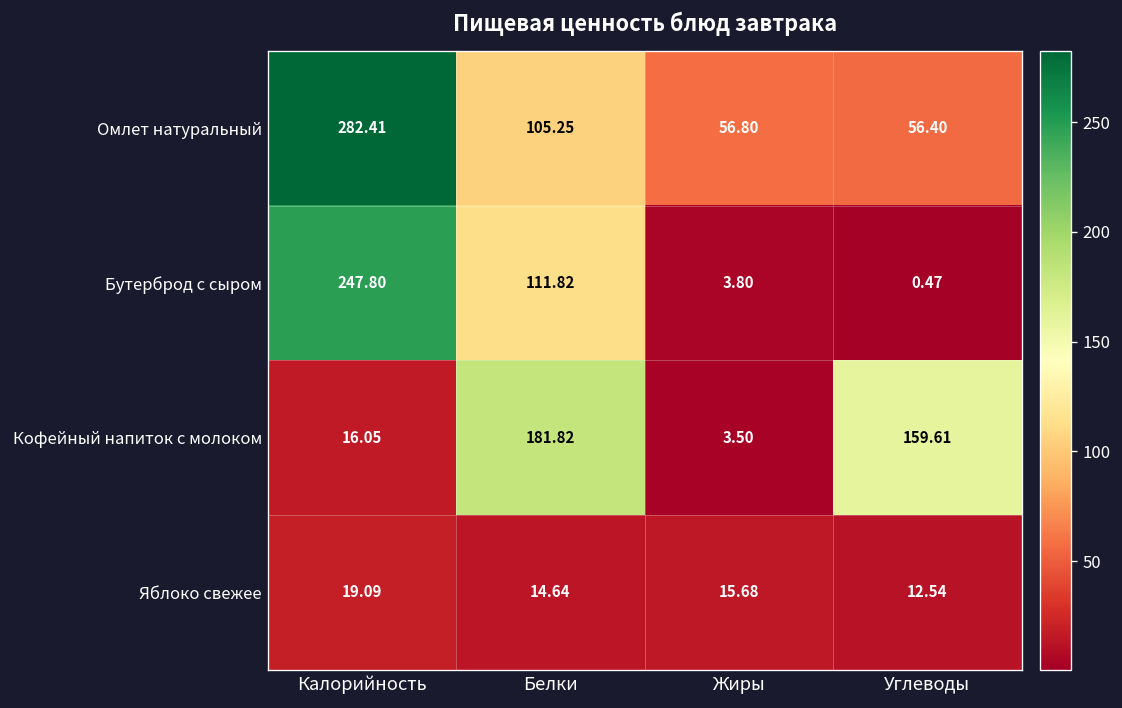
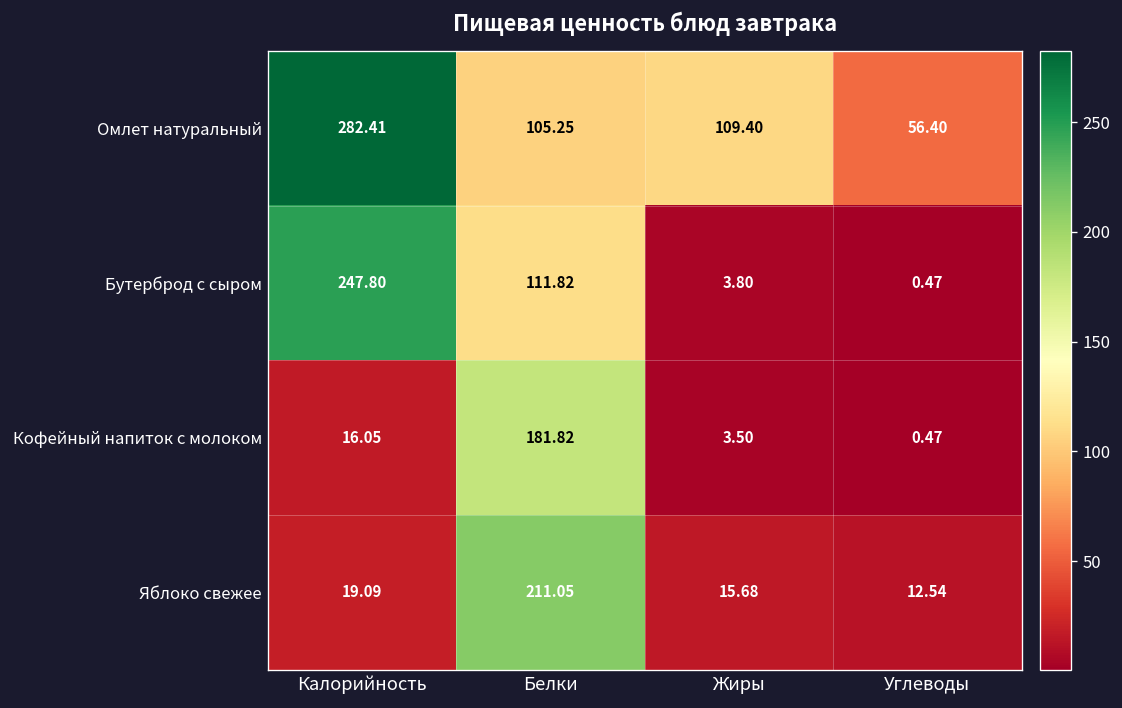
  {
    "Омлет натуральный": {
      "Калорийность": 282.41,
      "Белки": 105.25,
-     "Жиры": 56.80,
+     "Жиры": 109.40,
      "Углеводы": 56.40
    },
    "Бутерброд с сыром": {
      "Калорийность": 247.80,
      "Белки": 111.82,
      "Жиры": 3.80,
      "Углеводы": 0.47
    },
    "Кофейный напиток с молоком": {
      "Калорийность": 16.05,
      "Белки": 181.82,
      "Жиры": 3.50,
-     "Углеводы": 159.61
+     "Углеводы": 0.47
    },
    "Яблоко свежее": {
      "Калорийность": 19.09,
-     "Белки": 14.64,
+     "Белки": 211.05,
      "Жиры": 15.68,
      "Углеводы": 12.54
    }
  }
